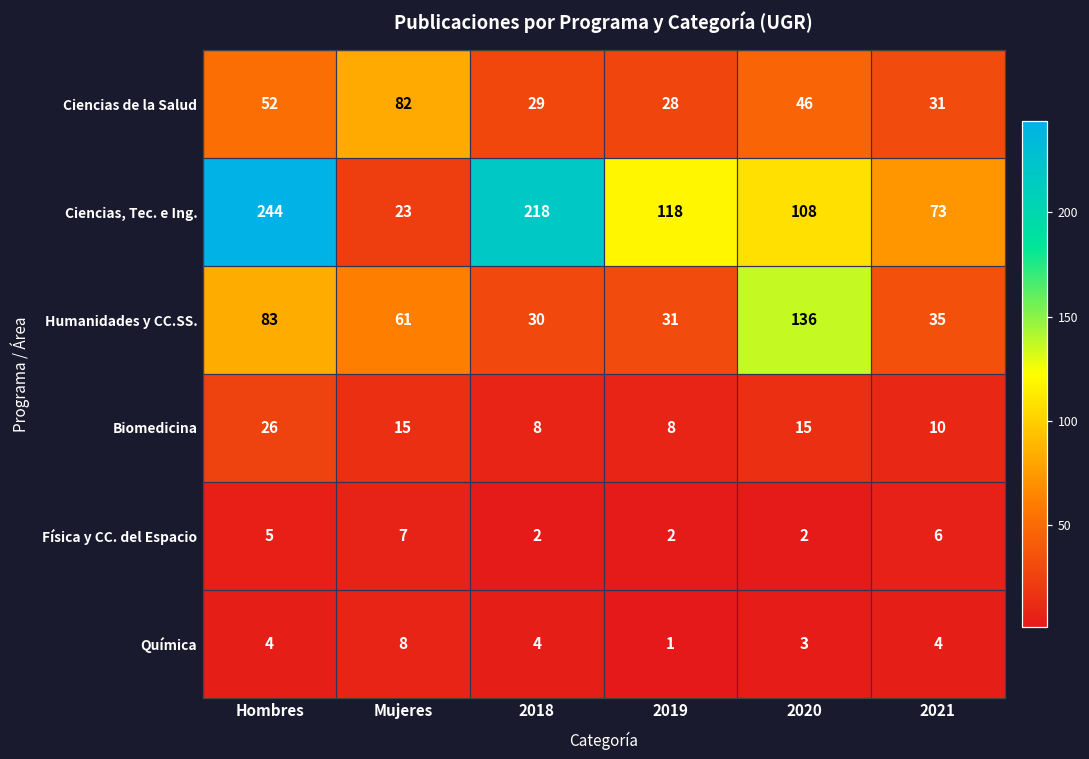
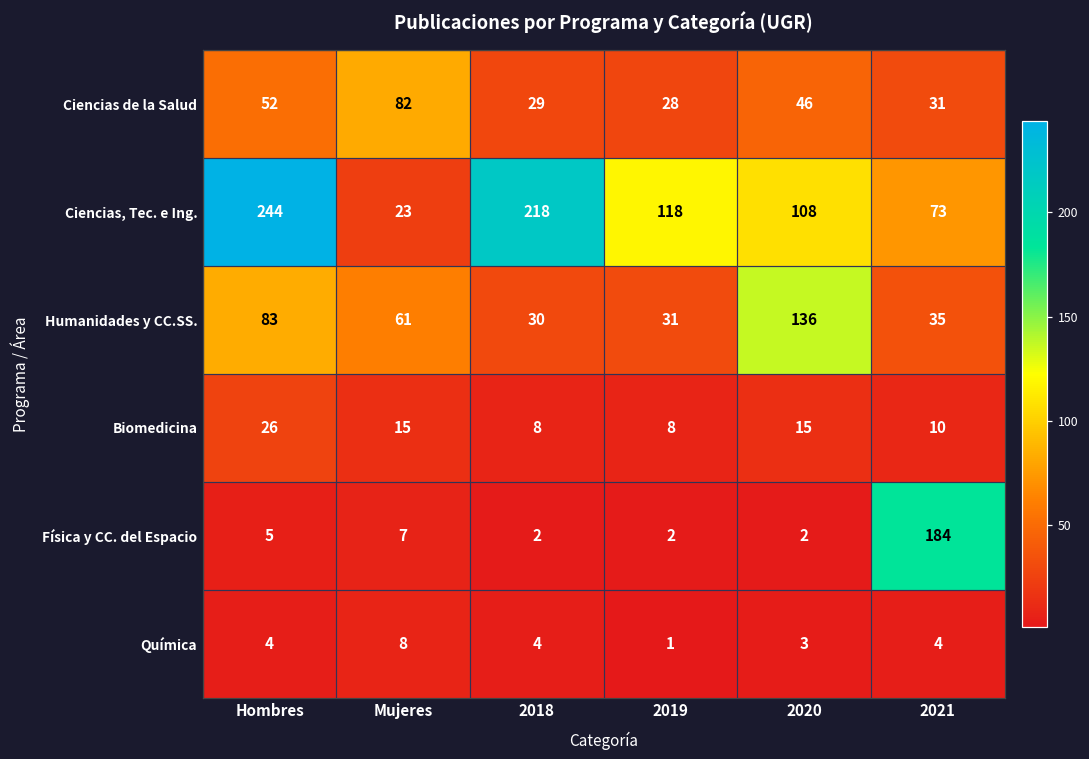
  {
    "Ciencias de la Salud": {
      "Hombres": 52,
      "Mujeres": 82,
      "2018": 29,
      "2019": 28,
      "2020": 46,
      "2021": 31
    },
    "Ciencias, Tec. e Ing.": {
      "Hombres": 244,
      "Mujeres": 23,
      "2018": 218,
      "2019": 118,
      "2020": 108,
      "2021": 73
    },
    "Humanidades y CC.SS.": {
      "Hombres": 83,
      "Mujeres": 61,
      "2018": 30,
      "2019": 31,
      "2020": 136,
      "2021": 35
    },
    "Biomedicina": {
      "Hombres": 26,
      "Mujeres": 15,
      "2018": 8,
      "2019": 8,
      "2020": 15,
      "2021": 10
    },
    "Física y CC. del Espacio": {
      "Hombres": 5,
      "Mujeres": 7,
      "2018": 2,
      "2019": 2,
      "2020": 2,
-     "2021": 6
+     "2021": 184
    },
    "Química": {
      "Hombres": 4,
      "Mujeres": 8,
      "2018": 4,
      "2019": 1,
      "2020": 3,
      "2021": 4
    }
  }
